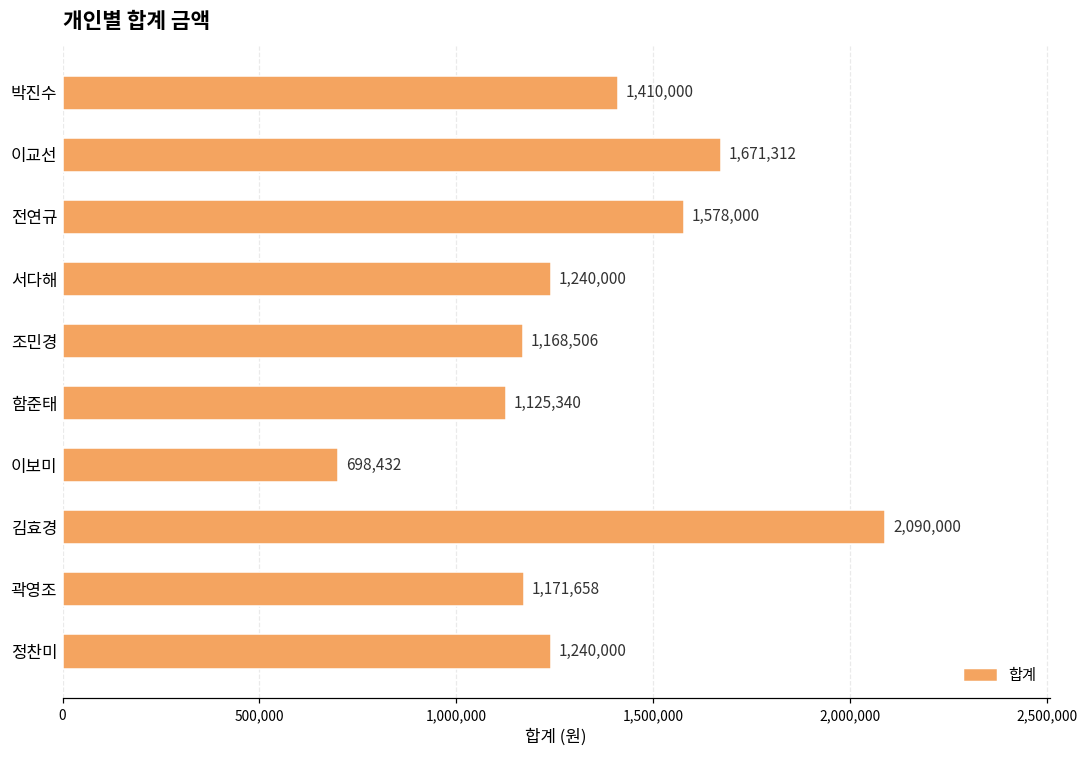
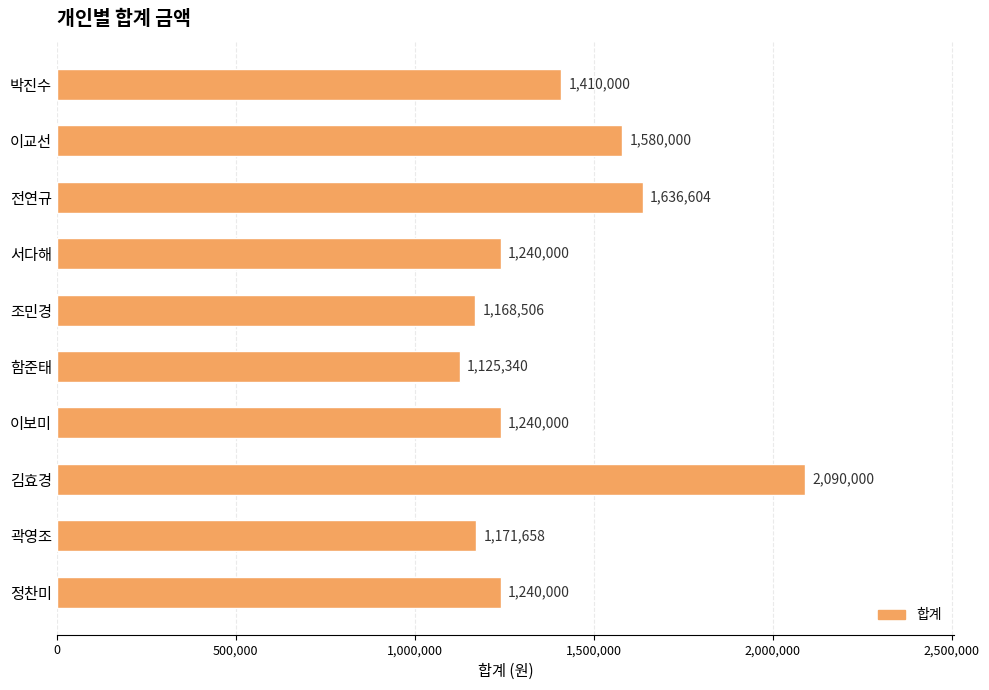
  {
    "박진수": "1,410,000",
-   "이교선": "1,671,312",
-   "전연규": "1,578,000",
+   "이교선": "1,580,000",
+   "전연규": "1,636,604",
    "서다해": "1,240,000",
    "조민경": "1,168,506",
    "함준태": "1,125,340",
-   "이보미": "698,432",
+   "이보미": "1,240,000",
    "김효경": "2,090,000",
    "곽영조": "1,171,658",
    "정찬미": "1,240,000"
  }
